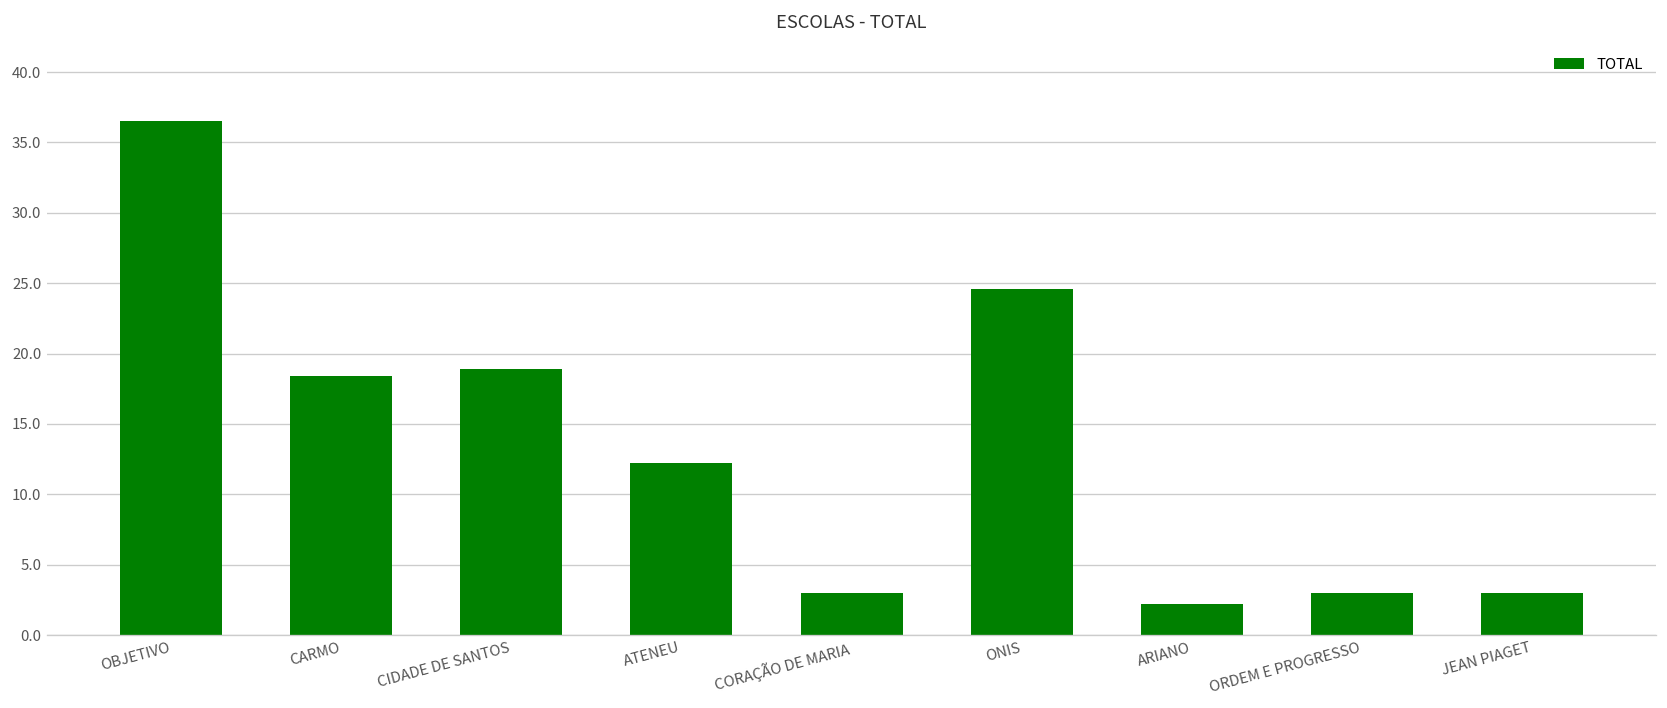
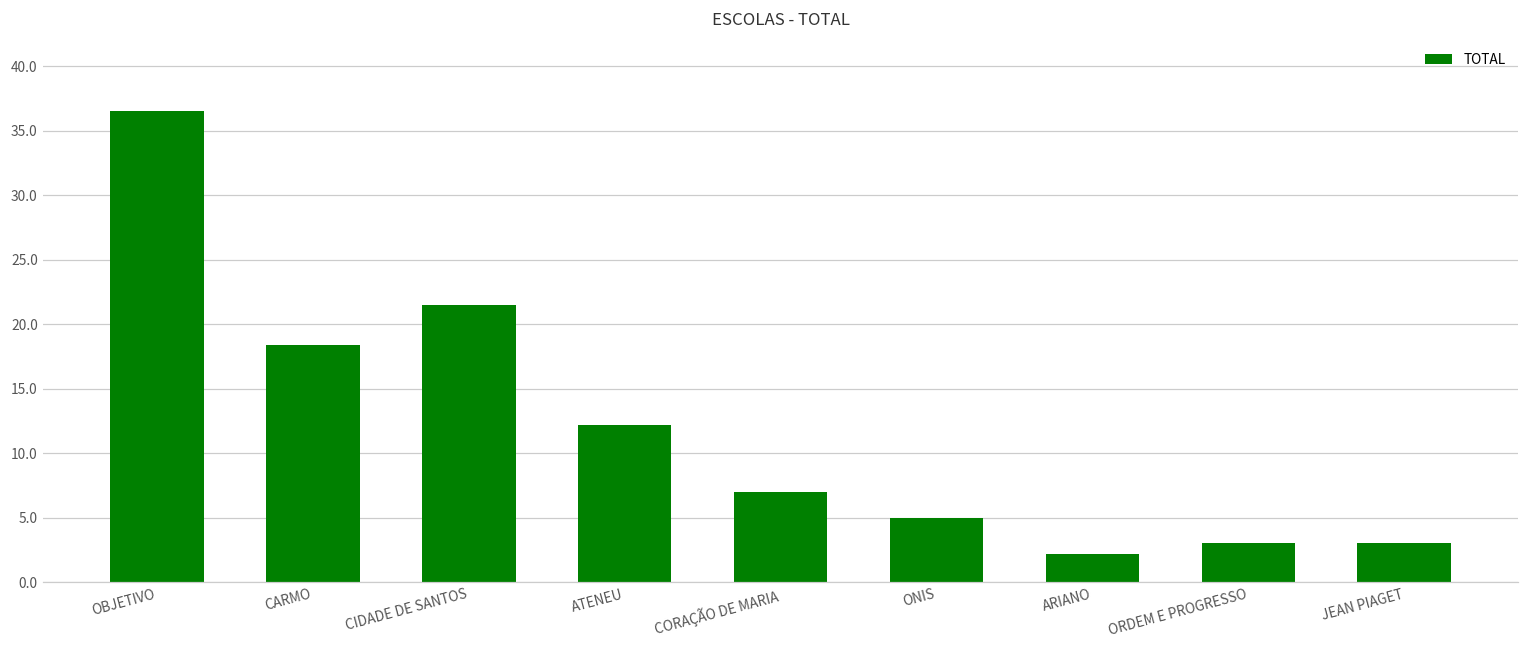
  {
    "OBJETIVO": 36.5,
    "CARMO": 18.4,
-   "CIDADE DE SANTOS": 18.9,
+   "CIDADE DE SANTOS": 21.5,
    "ATENEU": 12.2,
-   "CORAÇÃO DE MARIA": 3,
-   "ONIS": 24.6,
+   "CORAÇÃO DE MARIA": 7,
+   "ONIS": 5.0,
    "ARIANO": 2.2,
    "ORDEM E PROGRESSO": 3.0,
    "JEAN PIAGET": 3.0
  }
